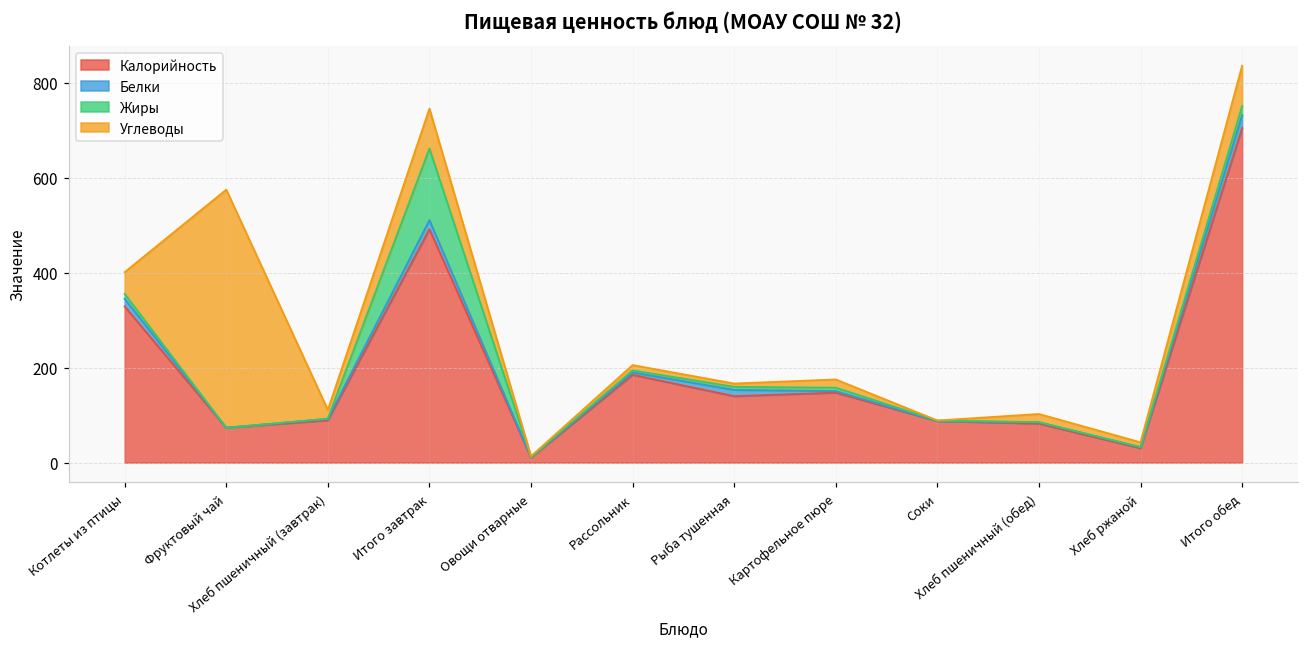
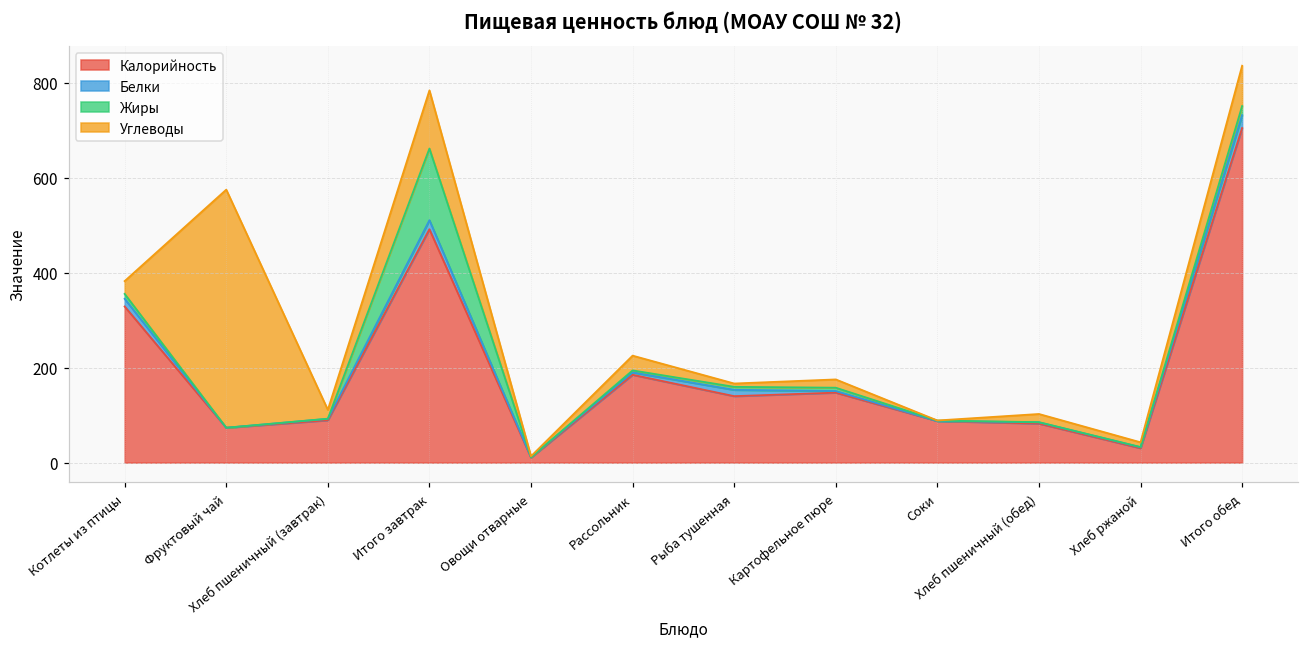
  {
    "Калорийность": {
      "Котлеты из птицы": 330,
      "Итого завтрак": 490,
      "Рыба тушенная": 140,
      "Итого обед": 710
    },
    "Белки": {
      "Котлеты из птицы": 20,
      "Итого завтрак": 20,
      "Рыба тушенная": 10,
      "Итого обед": 30
    },
    "Жиры": {
      "Котлеты из птицы": 10,
      "Итого завтрак": 150,
      "Рыба тушенная": 10,
      "Картофельное пюре": 10,
      "Итого обед": 20
    },
    "Углеводы": {
-     "Котлеты из птицы": 50,
+     "Котлеты из птицы": 30,
      "Фруктовый чай": 500,
      "Хлеб пшеничный (завтрак)": 20,
-     "Итого завтрак": 80,
-     "Рассольник": 10,
+     "Итого завтрак": 120,
+     "Рассольник": 30,
      "Рыба тушенная": 10,
      "Картофельное пюре": 20,
      "Хлеб пшеничный (обед)": 20,
      "Хлеб ржаной": 10,
      "Итого обед": 90
    }
  }
